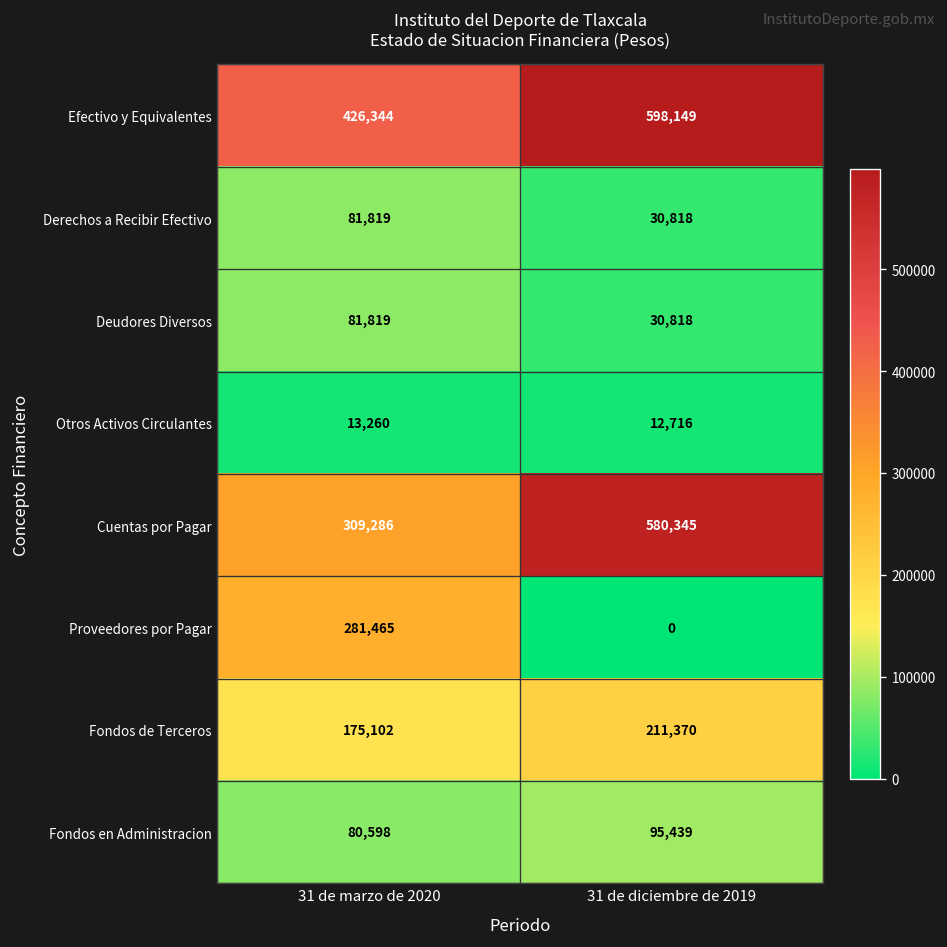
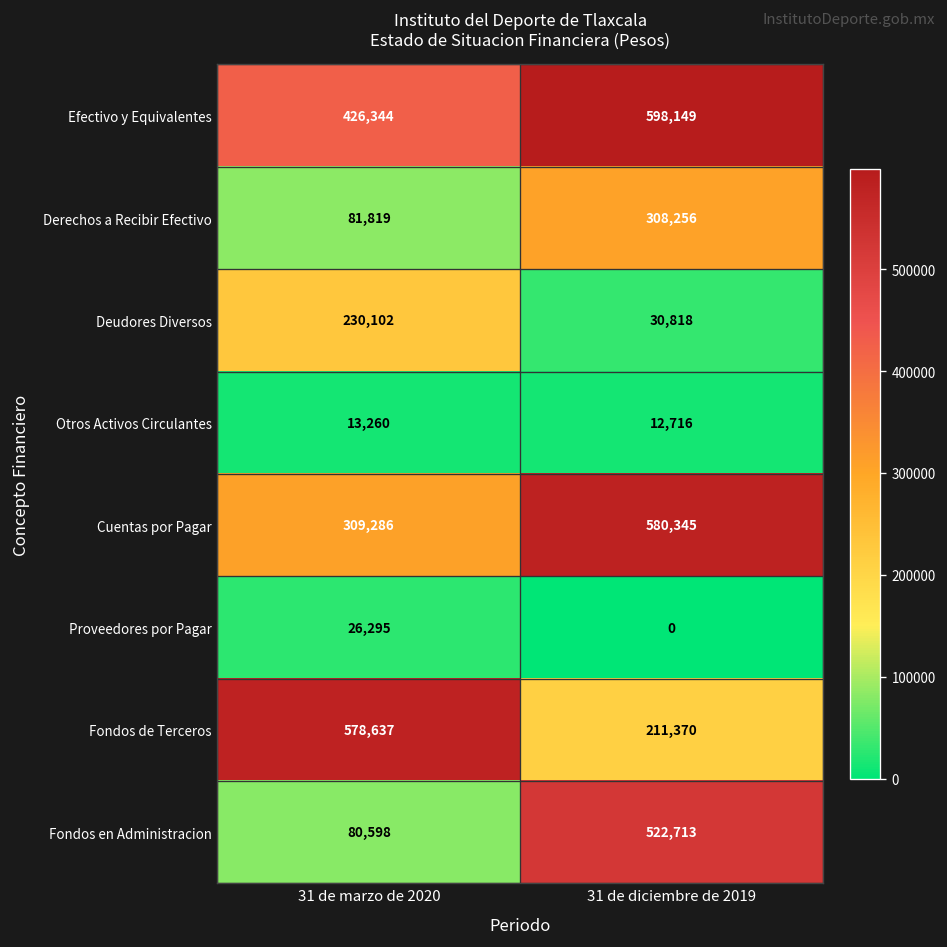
  {
    "Efectivo y Equivalentes": {
      "31 de marzo de 2020": "426,344",
      "31 de diciembre de 2019": "598,149"
    },
    "Derechos a Recibir Efectivo": {
      "31 de marzo de 2020": "81,819",
-     "31 de diciembre de 2019": "30,818"
+     "31 de diciembre de 2019": "308,256"
    },
    "Deudores Diversos": {
-     "31 de marzo de 2020": "81,819",
+     "31 de marzo de 2020": "230,102",
      "31 de diciembre de 2019": "30,818"
    },
    "Otros Activos Circulantes": {
      "31 de marzo de 2020": "13,260",
      "31 de diciembre de 2019": "12,716"
    },
    "Cuentas por Pagar": {
      "31 de marzo de 2020": "309,286",
      "31 de diciembre de 2019": "580,345"
    },
    "Proveedores por Pagar": {
-     "31 de marzo de 2020": "281,465",
+     "31 de marzo de 2020": "26,295",
      "31 de diciembre de 2019": "0"
    },
    "Fondos de Terceros": {
-     "31 de marzo de 2020": "175,102",
+     "31 de marzo de 2020": "578,637",
      "31 de diciembre de 2019": "211,370"
    },
    "Fondos en Administracion": {
      "31 de marzo de 2020": "80,598",
-     "31 de diciembre de 2019": "95,439"
+     "31 de diciembre de 2019": "522,713"
    }
  }
